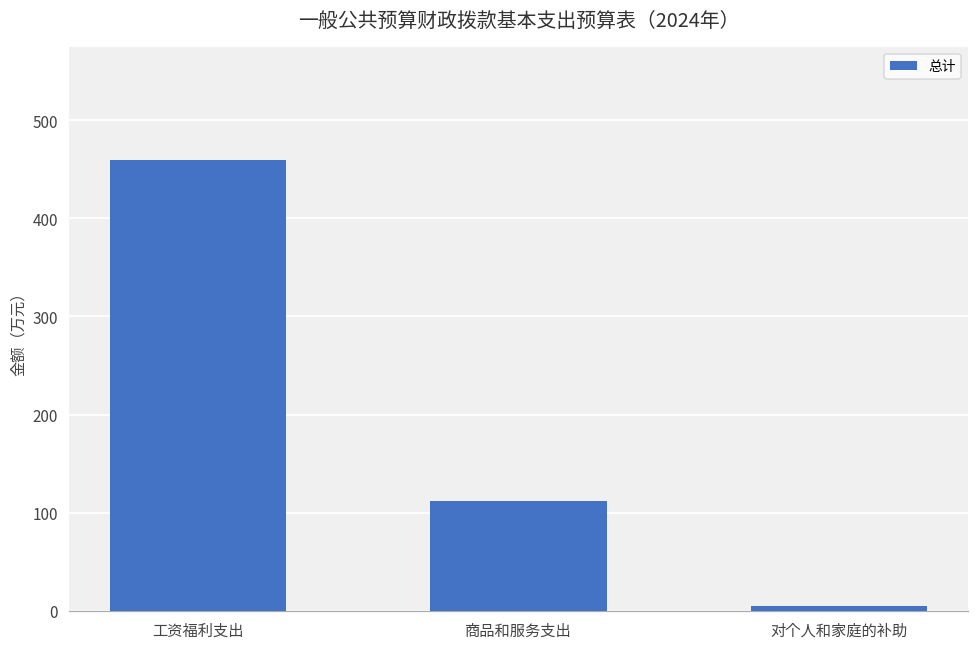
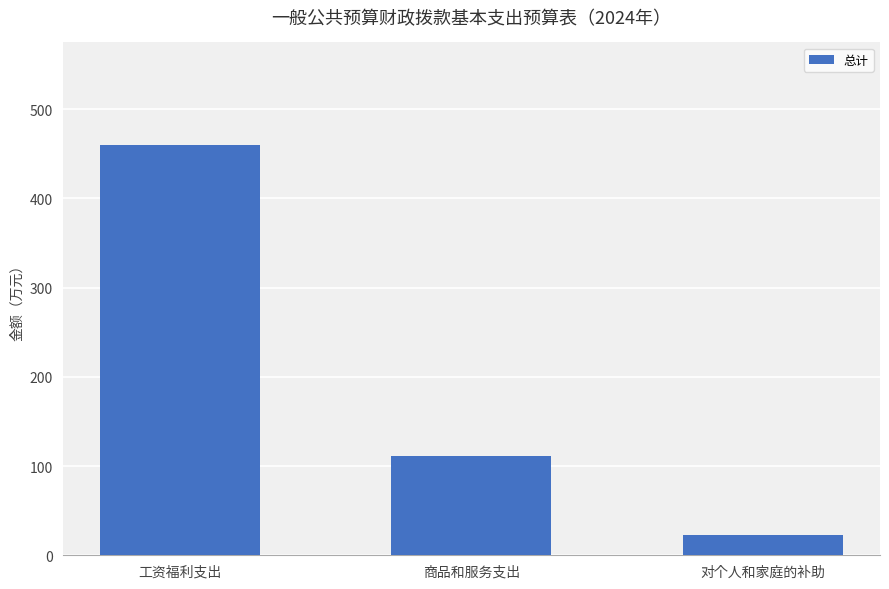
  {
    "工资福利支出": 460,
    "商品和服务支出": 110,
-   "对个人和家庭的补助": 0
+   "对个人和家庭的补助": 20
  }
